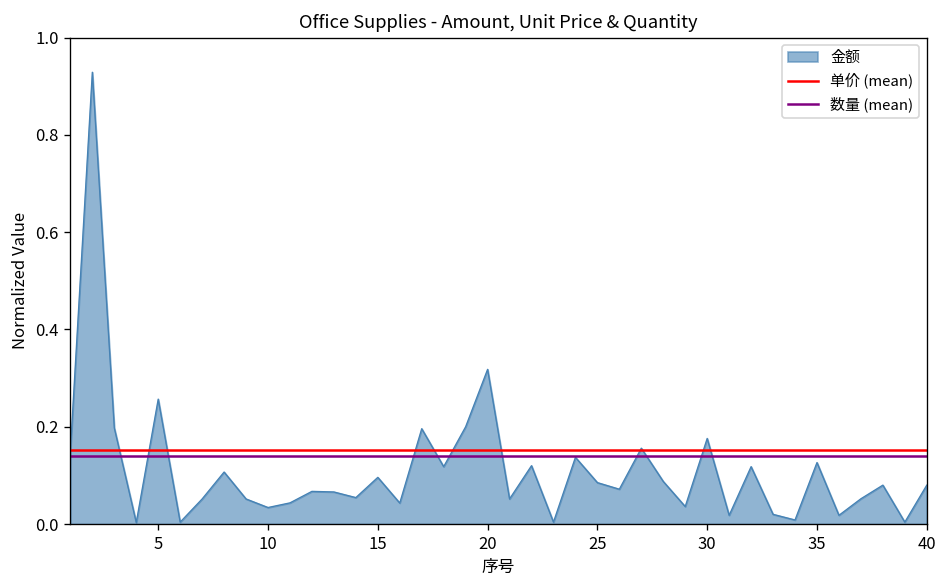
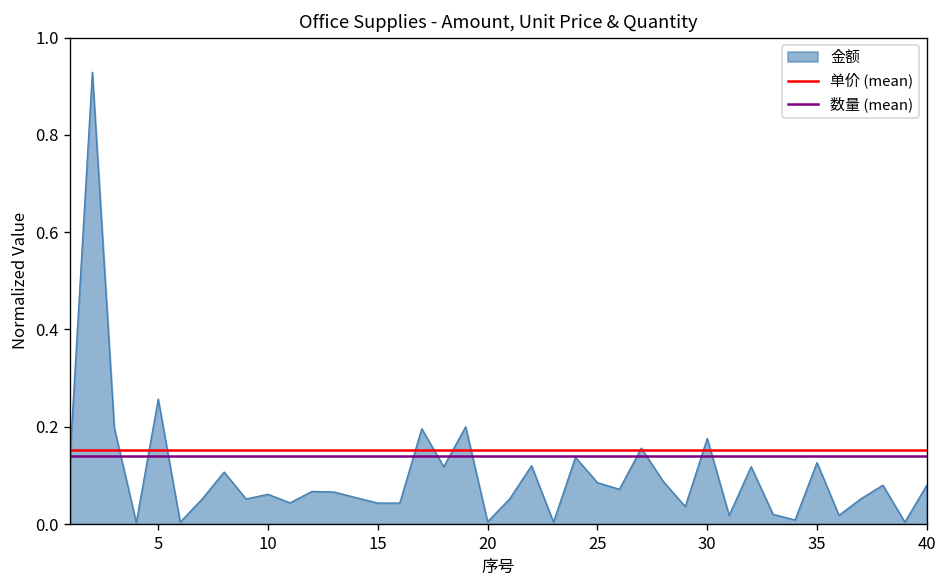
  {
    "5": 0.26,
-   "10": 0.03,
-   "15": 0.10,
-   "20": 0.32,
+   "10": 0.06,
+   "15": 0.04,
+   "20": 0.00,
    "25": 0.09,
    "30": 0.18,
    "35": 0.13,
    "40": 0.08
  }
